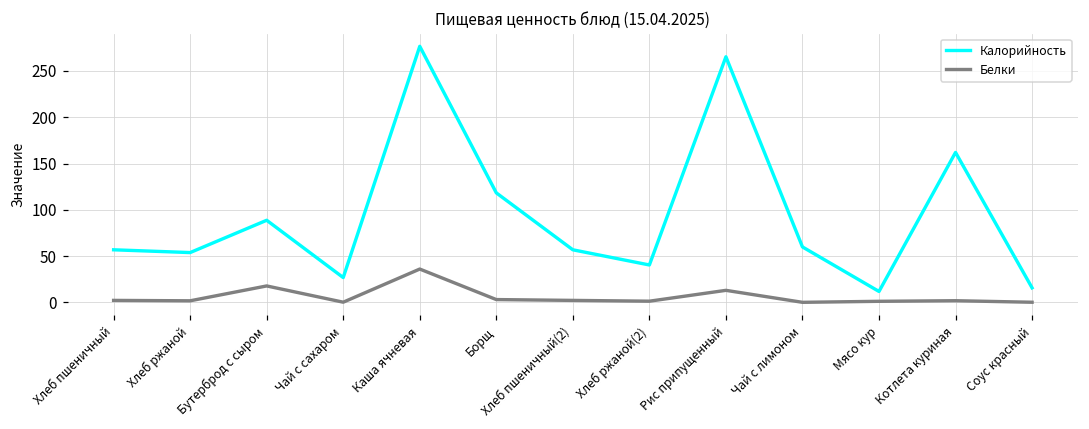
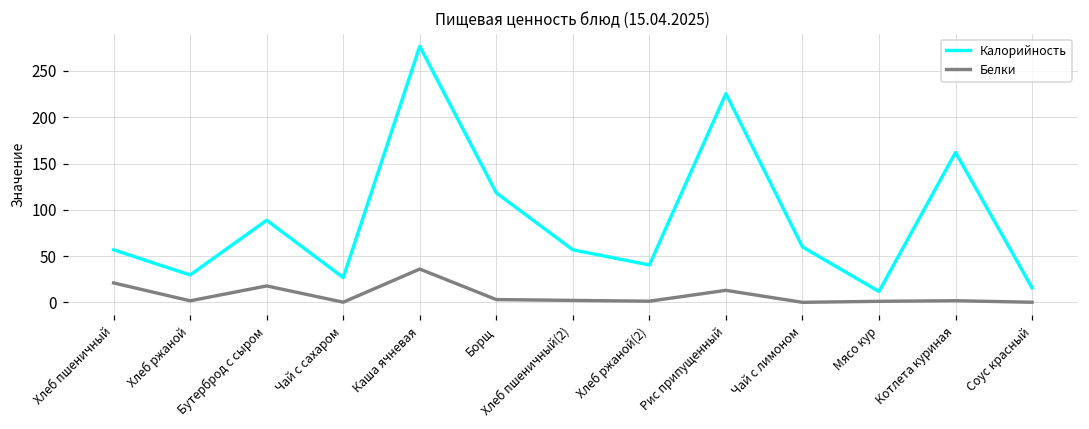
  {
    "Калорийность": {
      "Хлеб пшеничный": 60,
-     "Хлеб ржаной": 50,
+     "Хлеб ржаной": 30,
      "Бутерброд с сыром": 90,
      "Чай с сахаром": 30,
      "Каша ячневая": 280,
      "Борщ": 120,
      "Хлеб пшеничный(2)": 60,
      "Хлеб ржаной(2)": 40,
-     "Рис припущенный": 270,
+     "Рис припущенный": 230,
      "Чай с лимоном": 60,
      "Мясо кур": 10,
      "Котлета куриная": 160,
      "Соус красный": 20
    },
    "Белки": {
-     "Хлеб пшеничный": 0,
+     "Хлеб пшеничный": 20,
      "Хлеб ржаной": 0,
      "Бутерброд с сыром": 20,
      "Чай с сахаром": 0,
      "Каша ячневая": 40,
      "Борщ": 0,
      "Хлеб пшеничный(2)": 0,
      "Хлеб ржаной(2)": 0,
      "Рис припущенный": 10,
      "Чай с лимоном": 0,
      "Мясо кур": 0,
      "Котлета куриная": 0,
      "Соус красный": 0
    }
  }
